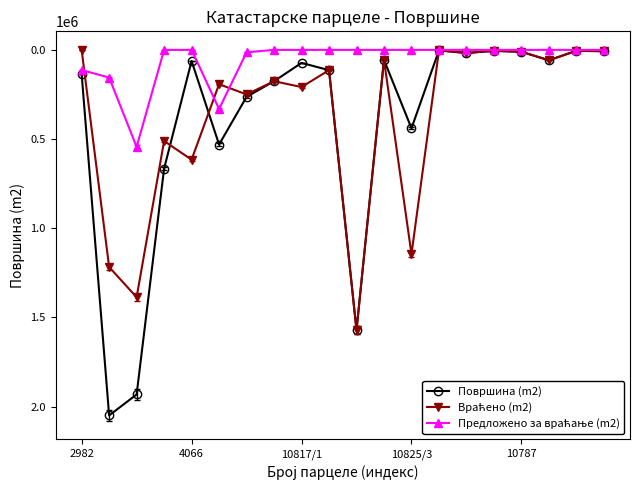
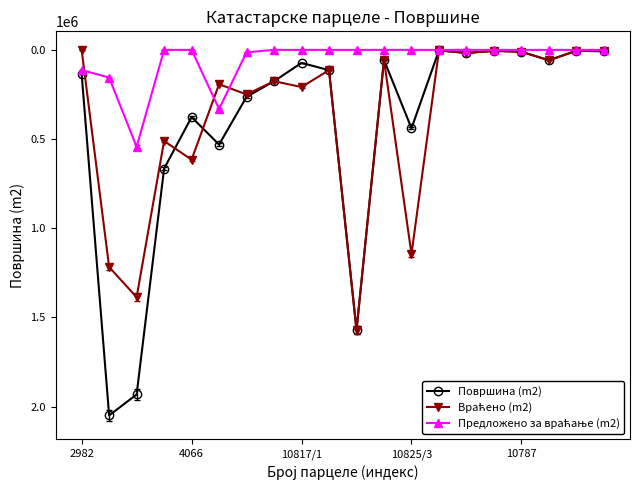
  {
    "Површина (m2)": {
-     "4066": 60000
+     "4066": 380000
    },
    "Враћено (m2)": {
      "10825/3": 1150000
    }
  }
